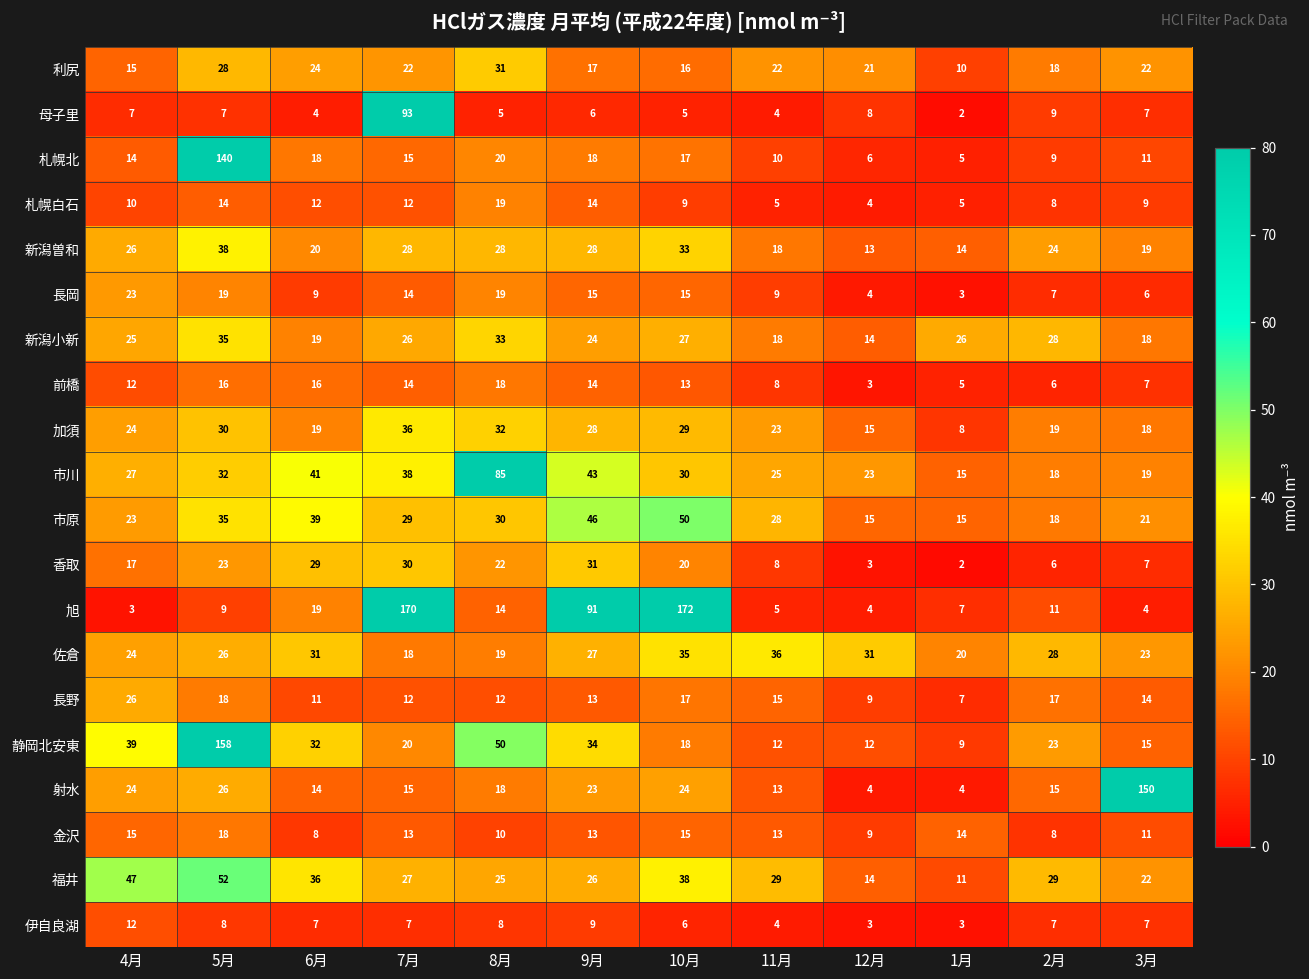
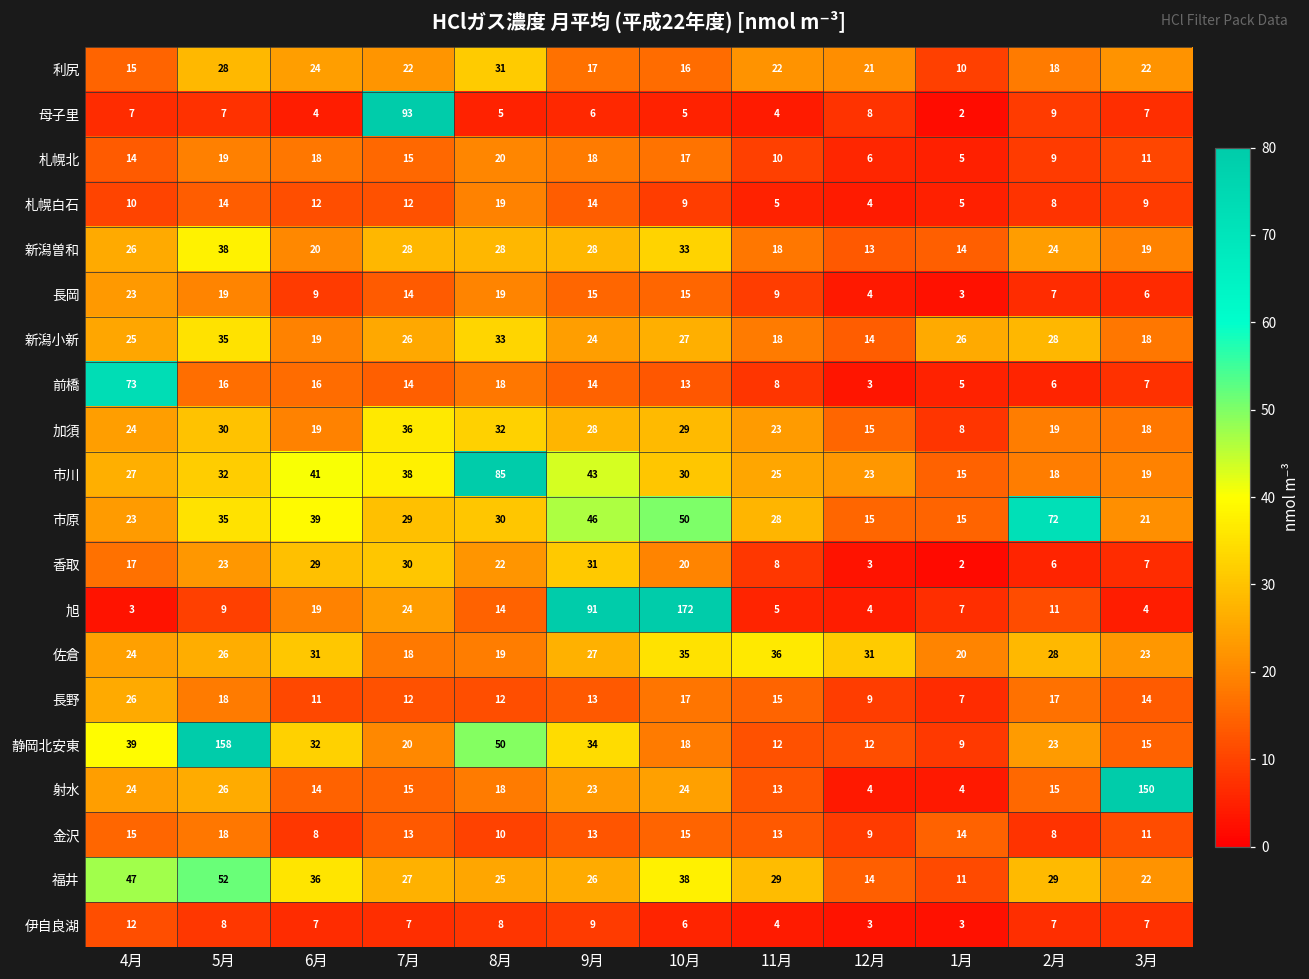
  {
    "札幌北": {
      "4月": 14,
-     "5月": 140,
+     "5月": 19,
      "6月": 18,
      "7月": 15,
      "8月": 20,
      "9月": 18,
      "10月": 17,
      "11月": 10,
      "12月": 6,
      "1月": 5,
      "2月": 9,
      "3月": 11
    },
    "前橋": {
-     "4月": 12,
+     "4月": 73,
      "5月": 16,
      "6月": 16,
      "7月": 14,
      "8月": 18,
      "9月": 14,
      "10月": 13,
      "11月": 8,
      "12月": 3,
      "1月": 5,
      "2月": 6,
      "3月": 7
    },
    "市原": {
      "4月": 23,
      "5月": 35,
      "6月": 39,
      "7月": 29,
      "8月": 30,
      "9月": 46,
      "10月": 50,
      "11月": 28,
      "12月": 15,
      "1月": 15,
-     "2月": 18,
+     "2月": 72,
      "3月": 21
    },
    "旭": {
      "4月": 3,
      "5月": 9,
      "6月": 19,
-     "7月": 170,
+     "7月": 24,
      "8月": 14,
      "9月": 91,
      "10月": 172,
      "11月": 5,
      "12月": 4,
      "1月": 7,
      "2月": 11,
      "3月": 4
    }
  }
